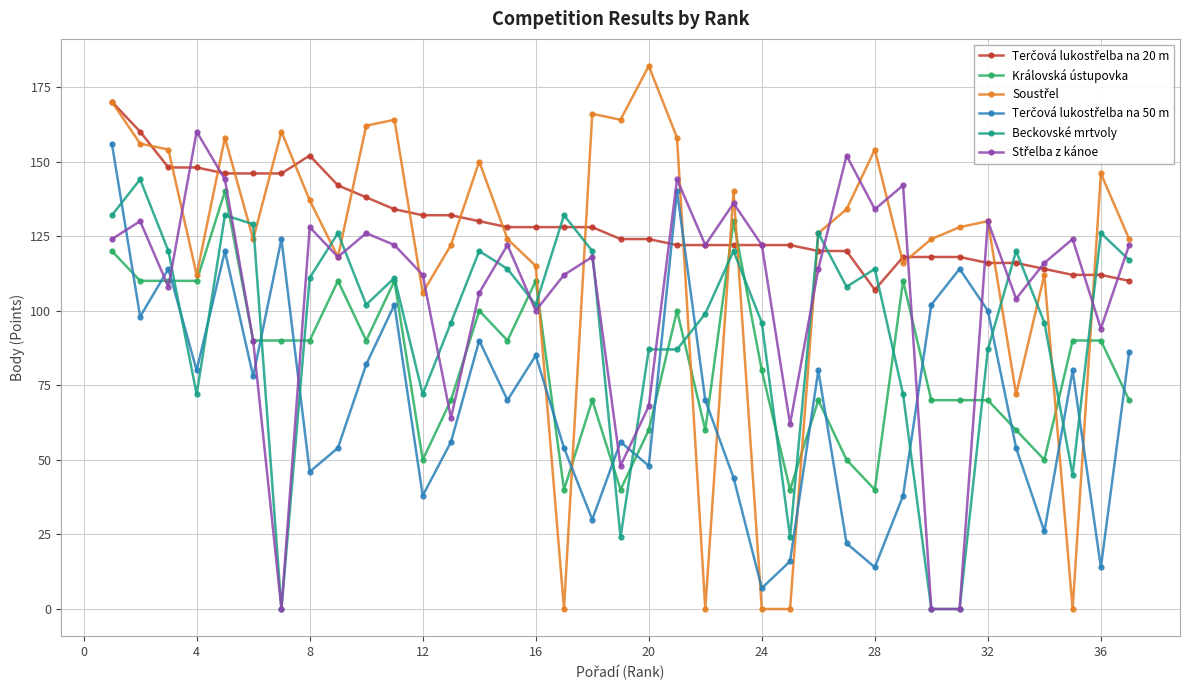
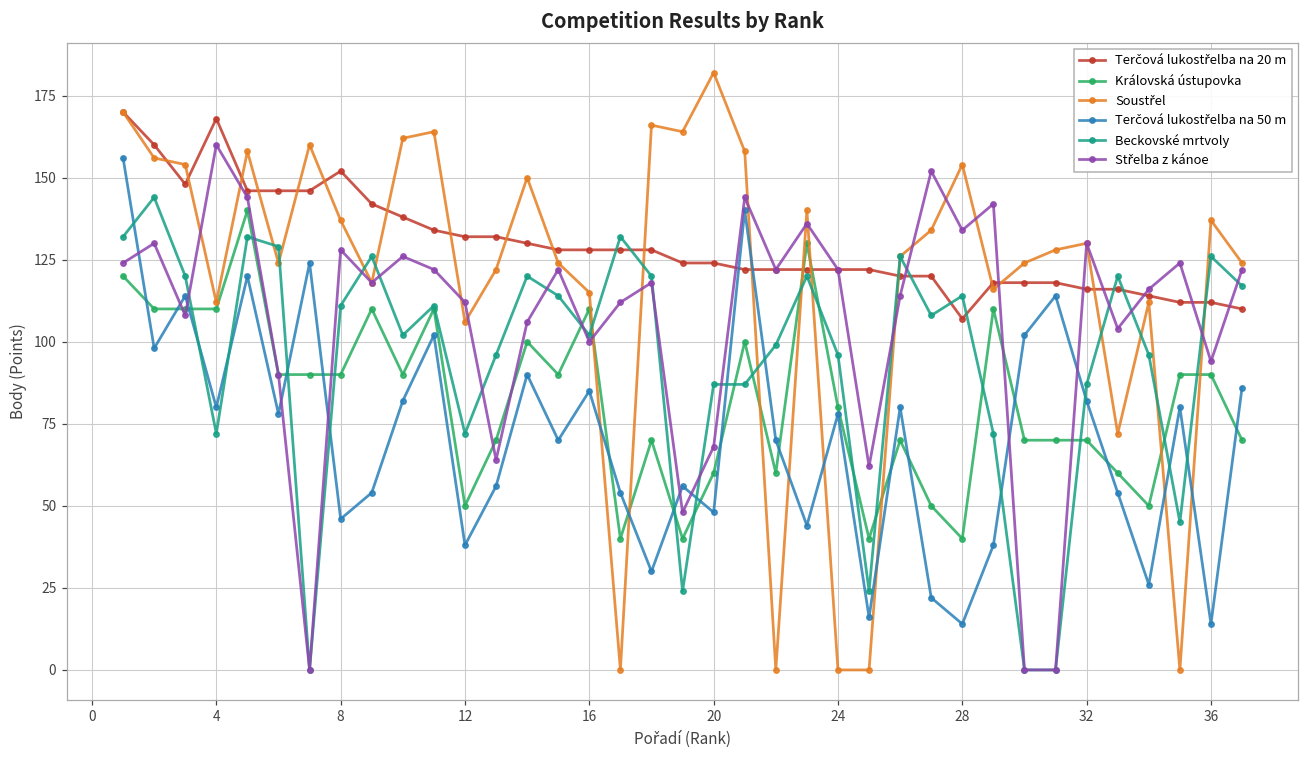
  {
    "Terčová lukostřelba na 20 m": {
-     "4": 148,
+     "4": 168,
      "8": 152,
      "12": 132,
      "16": 128,
      "20": 124,
      "28": 107,
      "32": 116,
      "36": 112
    },
    "Soustřel": {
      "4": 112,
      "8": 137,
      "12": 106,
      "16": 115,
      "20": 182,
      "24": 0,
      "28": 154,
-     "36": 146
+     "36": 137
    },
    "Terčová lukostřelba na 50 m": {
      "4": 80,
      "8": 46,
      "12": 38,
      "16": 85,
      "20": 48,
-     "24": 7,
+     "24": 78,
      "28": 14,
-     "32": 100,
+     "32": 82,
      "36": 14
    },
    "Střelba z kánoe": {
      "4": 160,
      "8": 128,
      "12": 112,
      "16": 100,
      "20": 68,
      "28": 134,
      "36": 94
    }
  }
